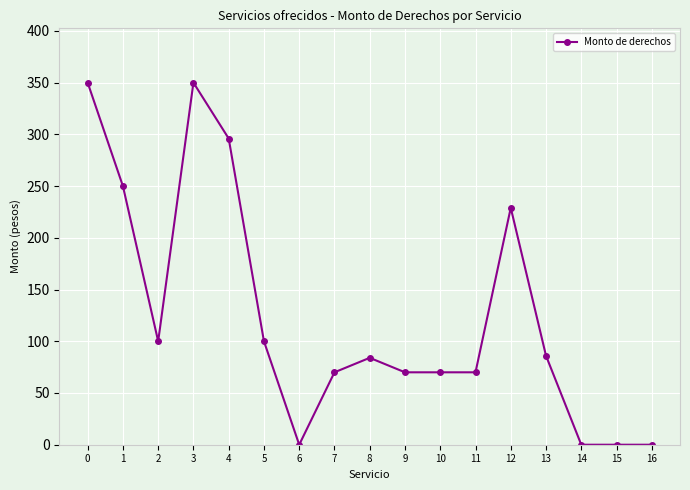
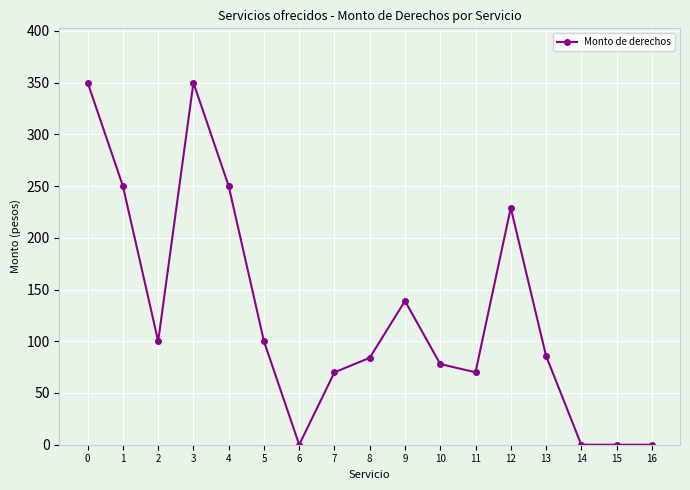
  {
    "0": 350,
    "1": 250,
    "2": 100,
    "3": 350,
-   "4": 296,
+   "4": 250,
    "5": 100,
    "6": 0,
    "7": 70,
    "8": 84,
-   "9": 70,
-   "10": 70,
+   "9": 139,
+   "10": 78,
    "11": 70,
    "12": 229,
    "13": 86,
    "14": 0,
    "15": 0,
    "16": 0
  }
